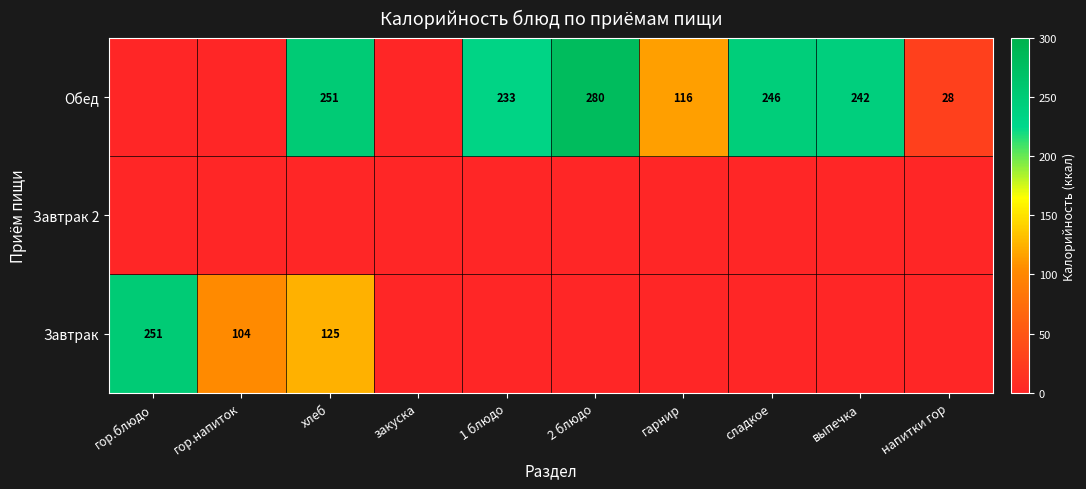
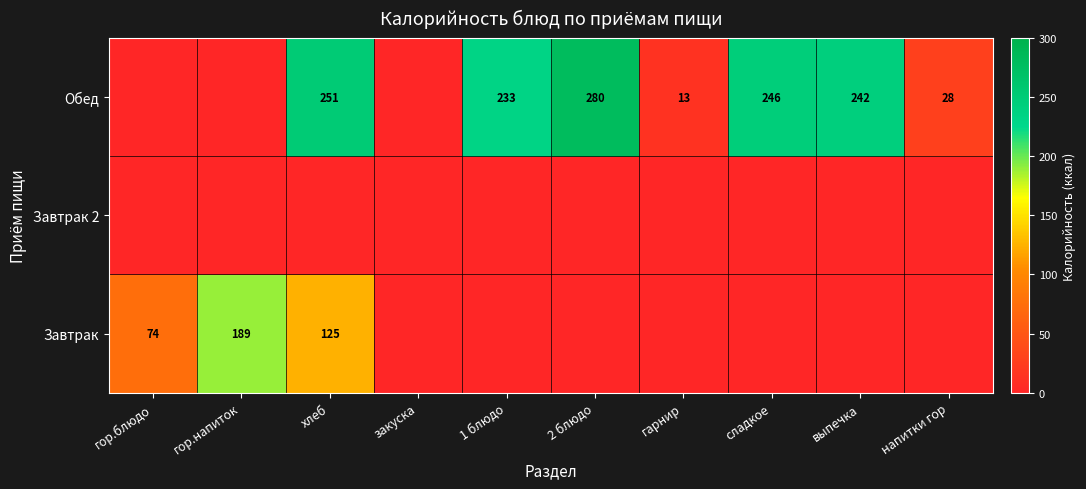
  {
    "Обед": {
      "хлеб": 251,
      "1 блюдо": 233,
      "2 блюдо": 280,
-     "гарнир": 116,
+     "гарнир": 13,
      "сладкое": 246,
      "выпечка": 242,
      "напитки гор": 28
    },
    "Завтрак": {
-     "гор.блюдо": 251,
-     "гор.напиток": 104,
+     "гор.блюдо": 74,
+     "гор.напиток": 189,
      "хлеб": 125
    }
  }
